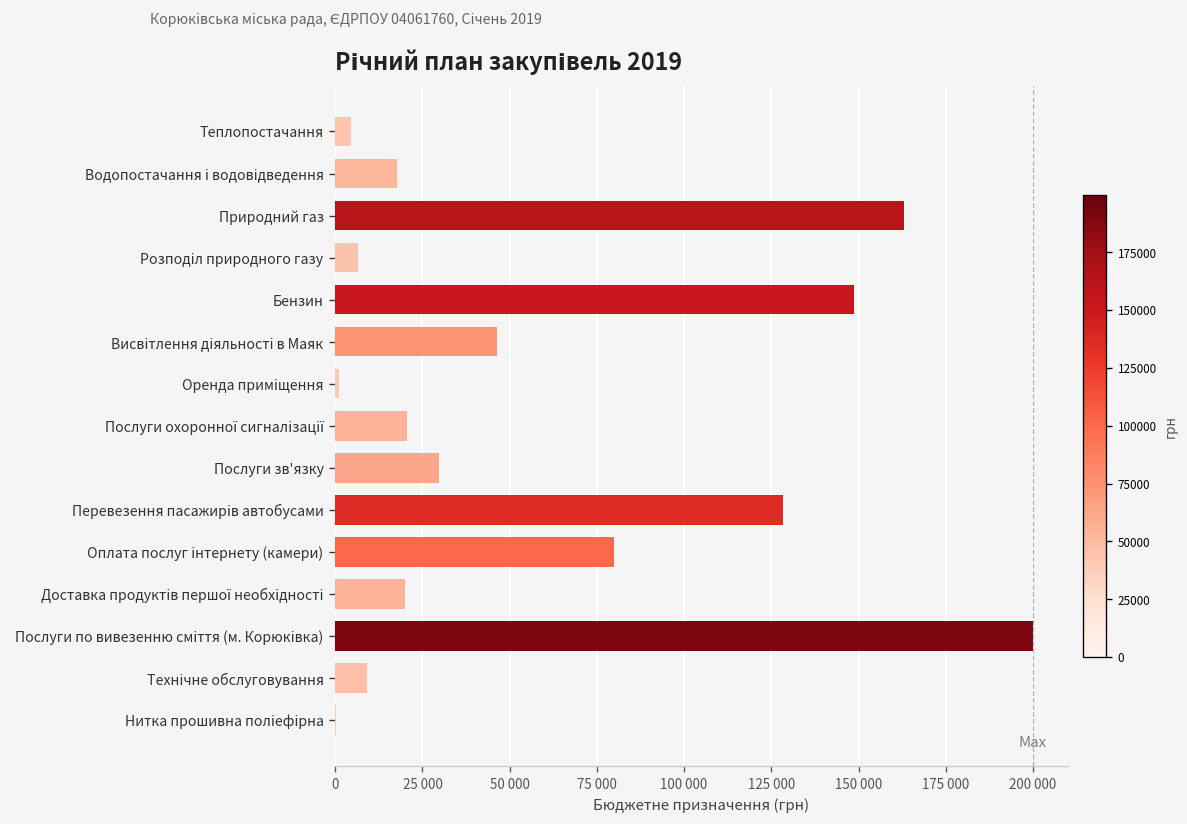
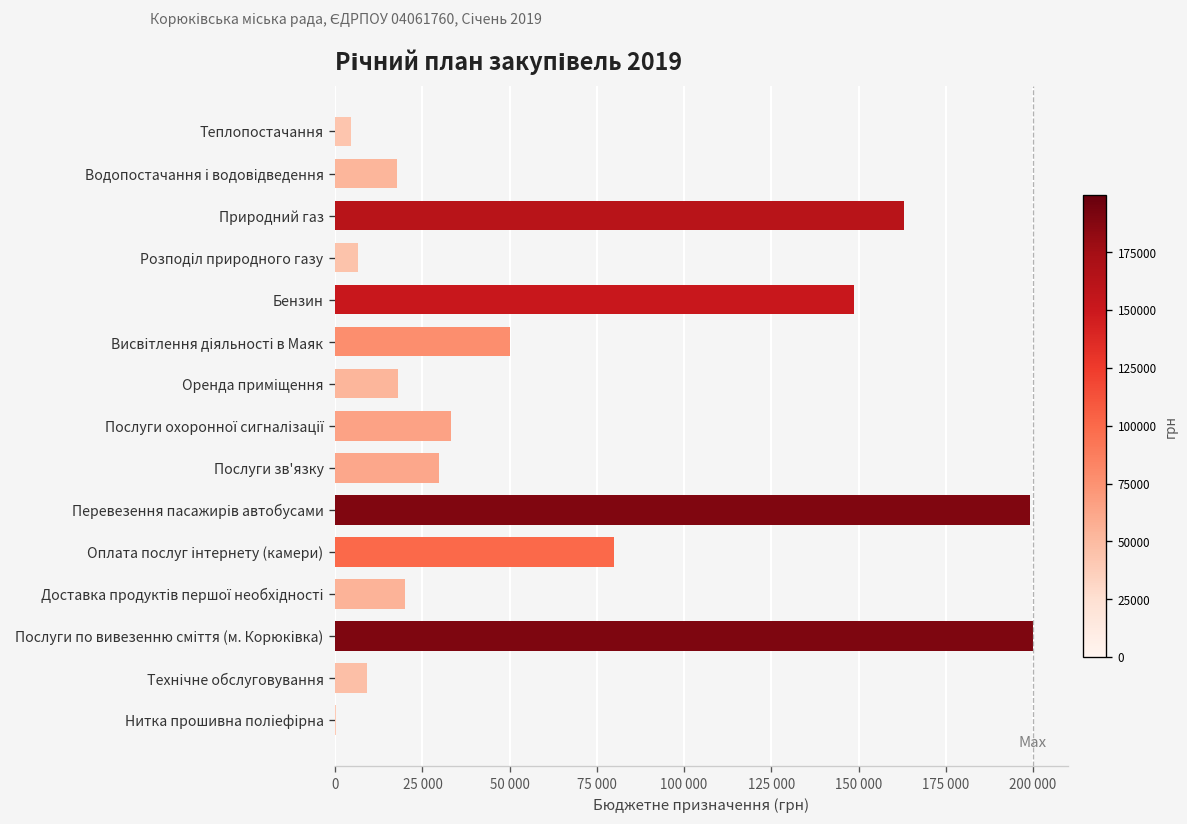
  {
    "Теплопостачання": 4000,
    "Водопостачання і водовідведення": 18000,
    "Природний газ": 163000,
    "Розподіл природного газу": 7000,
    "Бензин": 149000,
-   "Висвітлення діяльності в Маяк": 46000,
-   "Оренда приміщення": 1000,
-   "Послуги охоронної сигналізації": 21000,
+   "Висвітлення діяльності в Маяк": 50000,
+   "Оренда приміщення": 18000,
+   "Послуги охоронної сигналізації": 33000,
    "Послуги зв'язку": 30000,
-   "Перевезення пасажирів автобусами": 128000,
+   "Перевезення пасажирів автобусами": 199000,
    "Оплата послуг інтернету (камери)": 80000,
    "Доставка продуктів першої необхідності": 20000,
    "Послуги по вивезенню сміття (м. Корюківка)": 200000,
    "Технічне обслуговування": 9000
  }
